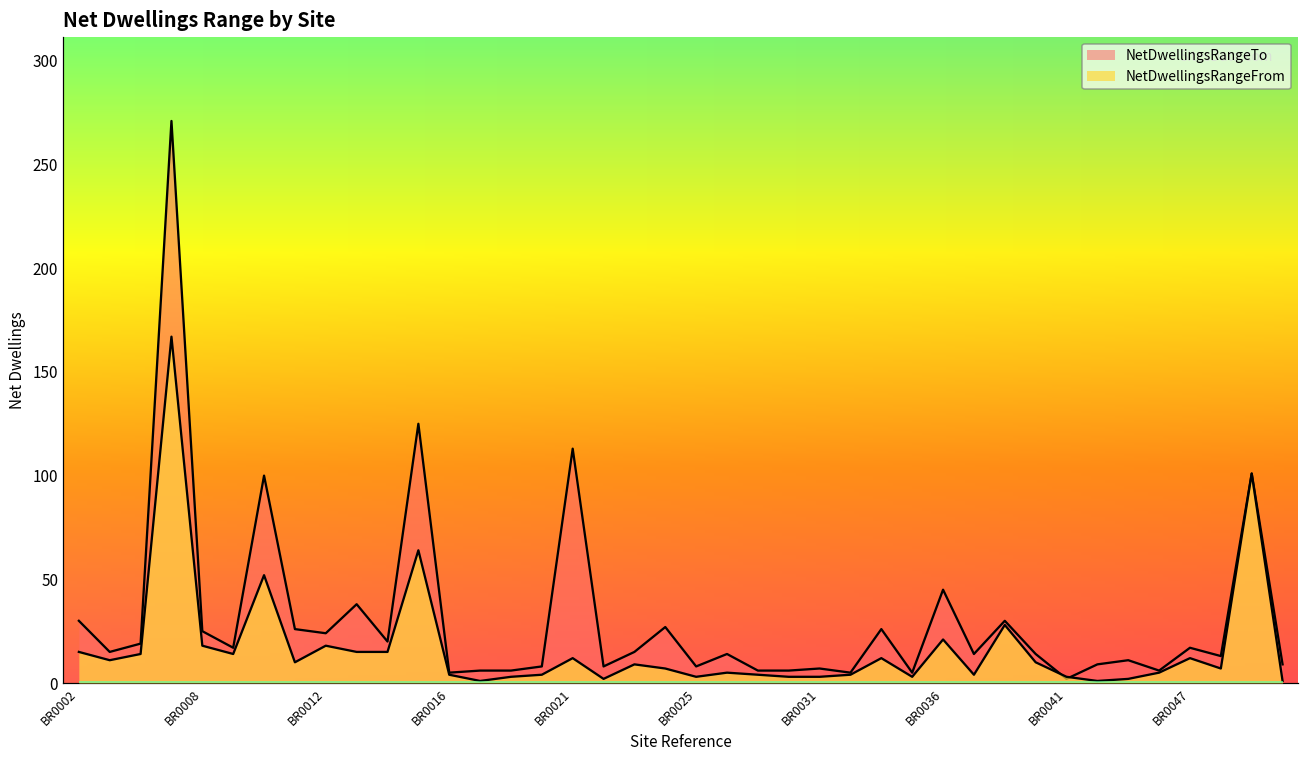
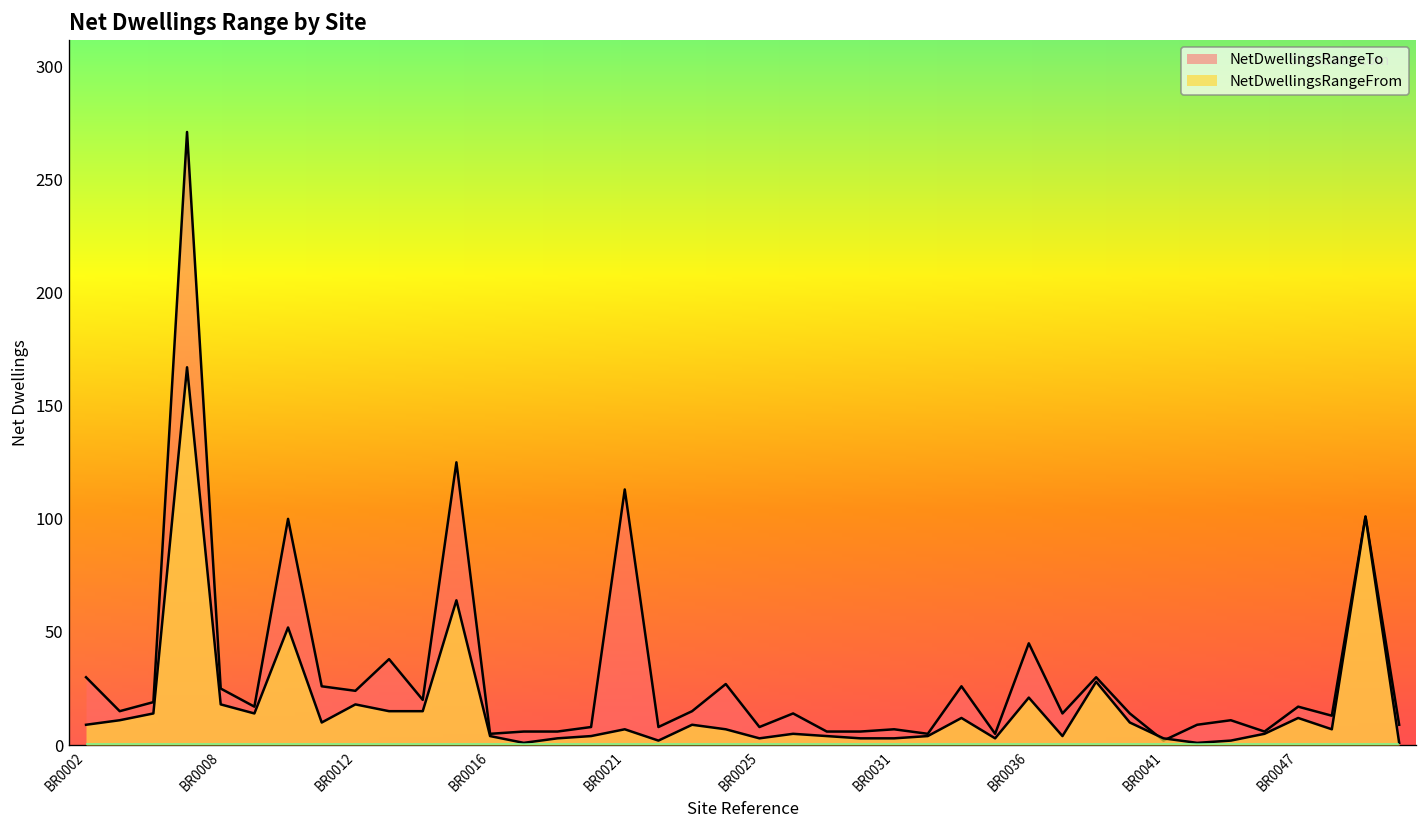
  {
    "NetDwellingsRangeTo": {
      "BR0002": 30,
      "BR0008": 25,
      "BR0012": 24,
      "BR0021": 113,
      "BR0025": 8,
      "BR0031": 7,
      "BR0036": 45,
      "BR0047": 17
    },
    "NetDwellingsRangeFrom": {
-     "BR0002": 15,
+     "BR0002": 9,
      "BR0008": 18,
      "BR0012": 18,
-     "BR0021": 12,
+     "BR0021": 7,
      "BR0025": 3,
      "BR0031": 3,
      "BR0036": 21,
      "BR0047": 12
    }
  }
